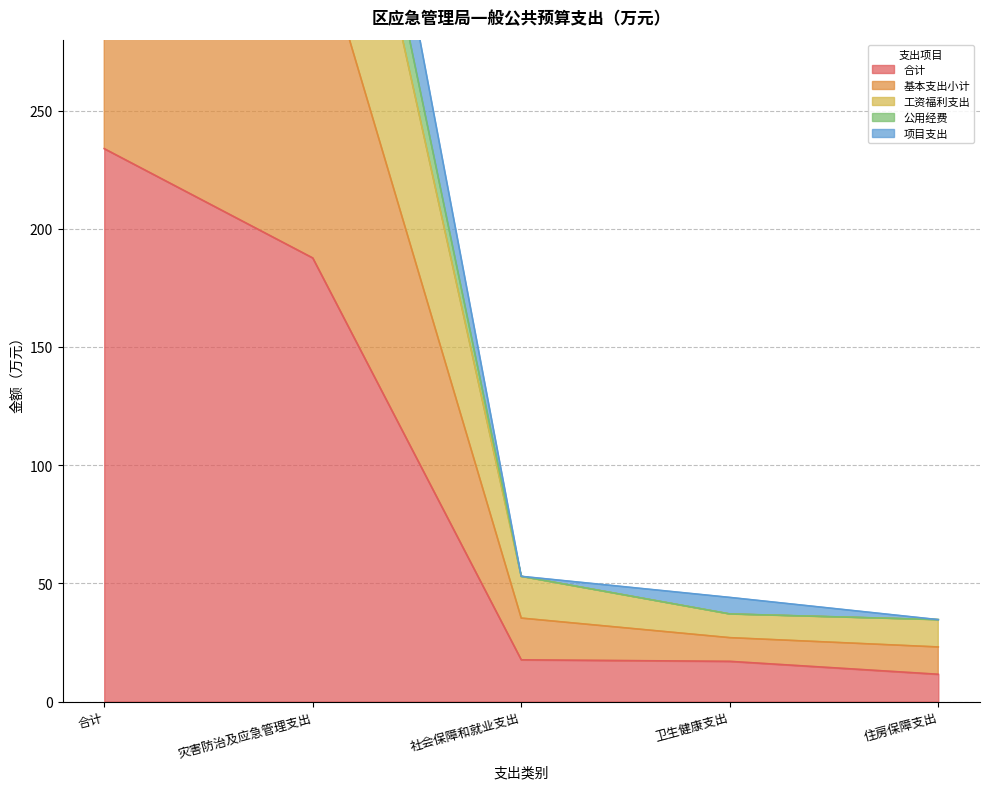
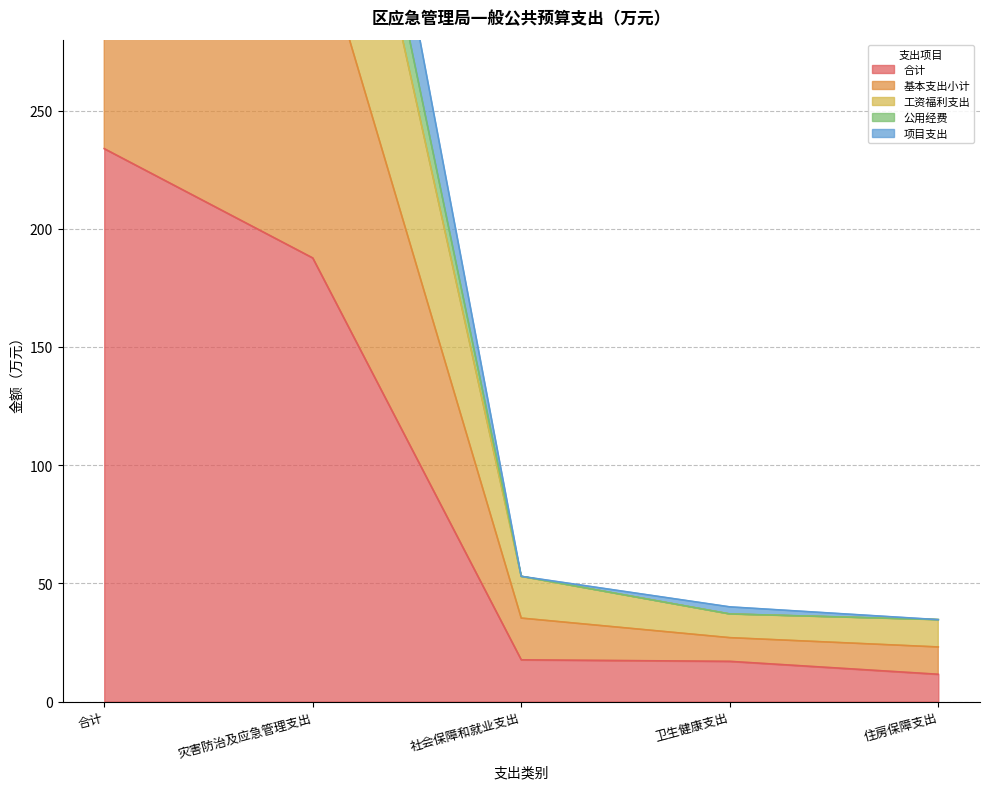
  {
    "项目支出": {
-     "卫生健康支出": 7
+     "卫生健康支出": 3
    }
  }
